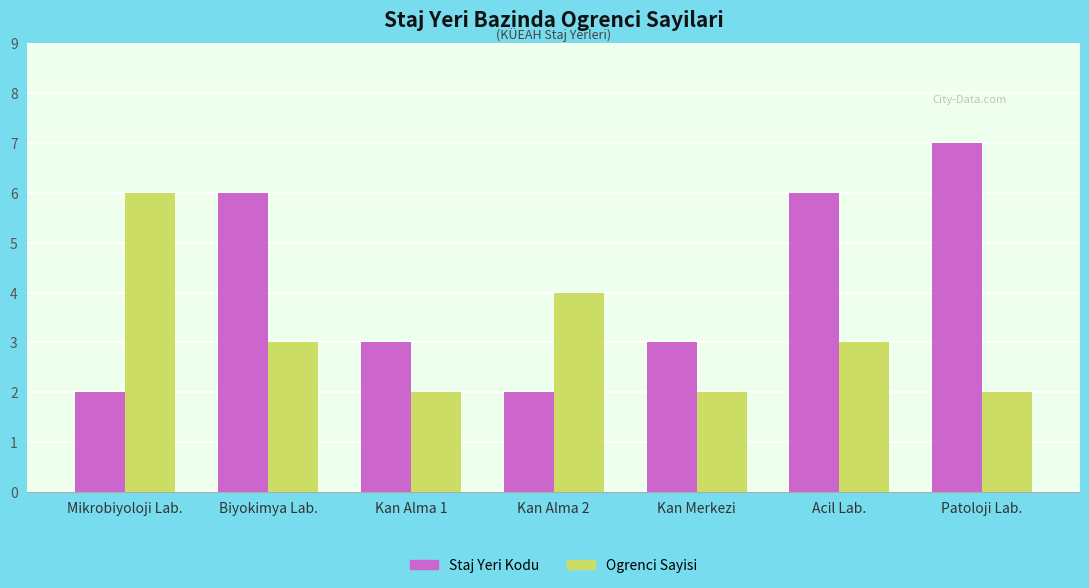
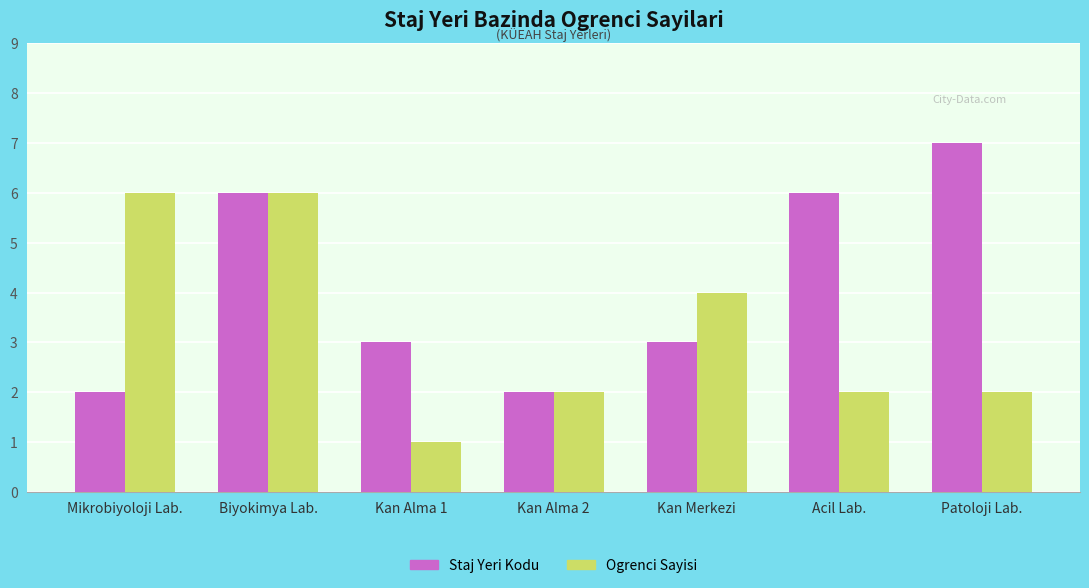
  {
    "Staj Yeri Kodu": {
      "Mikrobiyoloji Lab.": 2,
      "Biyokimya Lab.": 6,
      "Kan Alma 1": 3,
      "Kan Alma 2": 2,
      "Kan Merkezi": 3,
      "Acil Lab.": 6,
      "Patoloji Lab.": 7
    },
    "Ogrenci Sayisi": {
      "Mikrobiyoloji Lab.": 6,
-     "Biyokimya Lab.": 3,
-     "Kan Alma 1": 2,
-     "Kan Alma 2": 4,
-     "Kan Merkezi": 2,
-     "Acil Lab.": 3,
+     "Biyokimya Lab.": 6,
+     "Kan Alma 1": 1,
+     "Kan Alma 2": 2,
+     "Kan Merkezi": 4,
+     "Acil Lab.": 2,
      "Patoloji Lab.": 2
    }
  }
